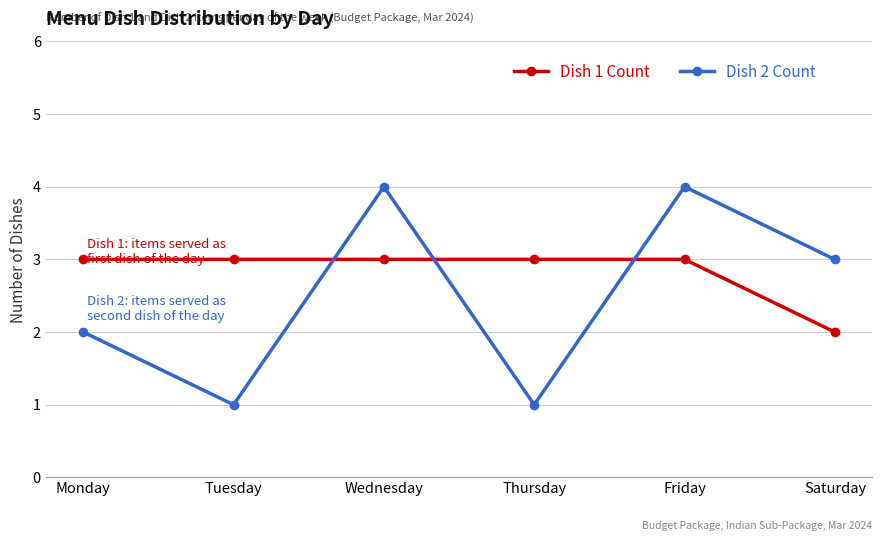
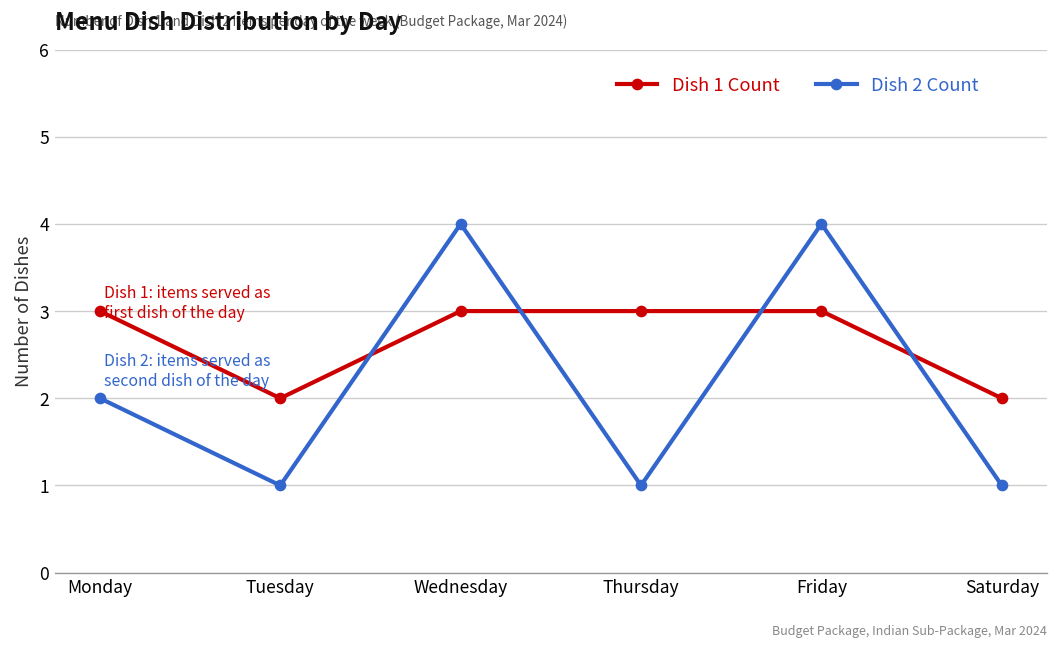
  {
    "Dish 1 Count": {
-     "Tuesday": 3,
+     "Tuesday": 2,
      "Wednesday": 3,
      "Thursday": 3,
      "Friday": 3,
      "Saturday": 2
    },
    "Dish 2 Count": {
      "Tuesday": 1,
      "Wednesday": 4,
      "Thursday": 1,
      "Friday": 4,
-     "Saturday": 3
+     "Saturday": 1
    }
  }
